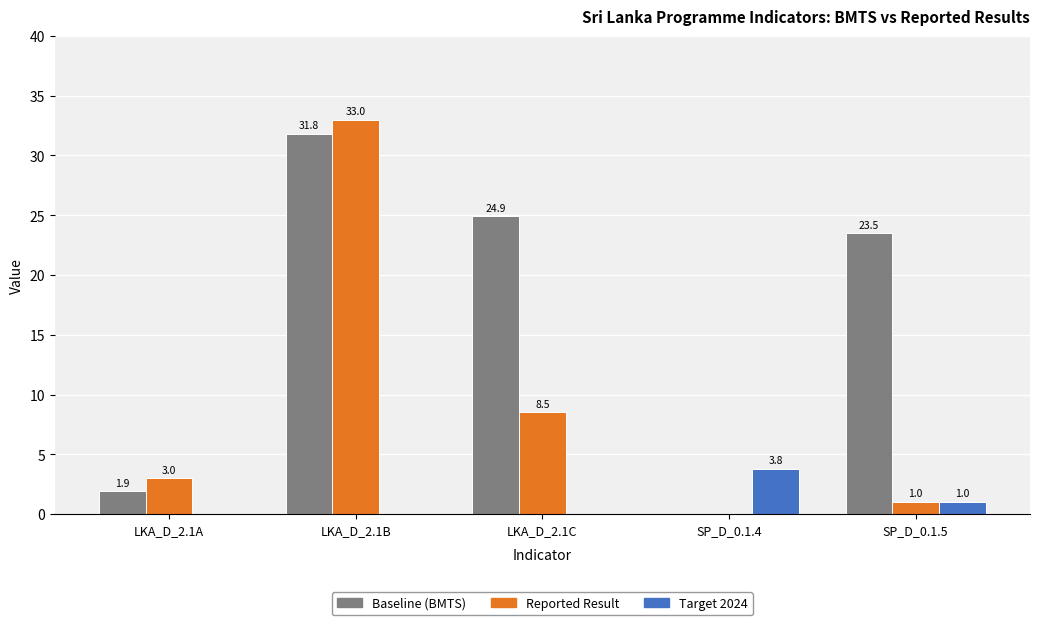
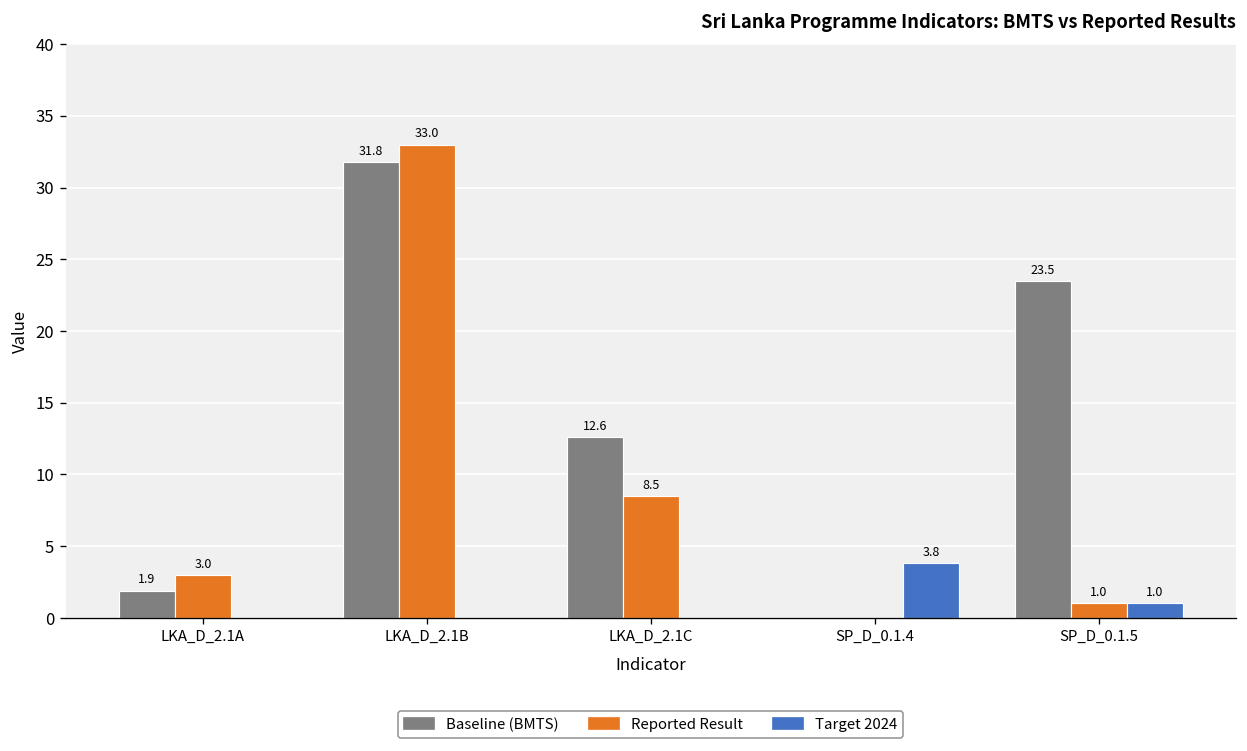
  {
    "Baseline (BMTS)": {
      "LKA_D_2.1A": 1.9,
      "LKA_D_2.1B": 31.8,
-     "LKA_D_2.1C": 24.9,
+     "LKA_D_2.1C": 12.6,
      "SP_D_0.1.5": 23.5
    },
    "Reported Result": {
      "LKA_D_2.1A": 3.0,
      "LKA_D_2.1B": 33.0,
      "LKA_D_2.1C": 8.5,
      "SP_D_0.1.5": 1.0
    },
    "Target 2024": {
      "SP_D_0.1.4": 3.8,
      "SP_D_0.1.5": 1.0
    }
  }
